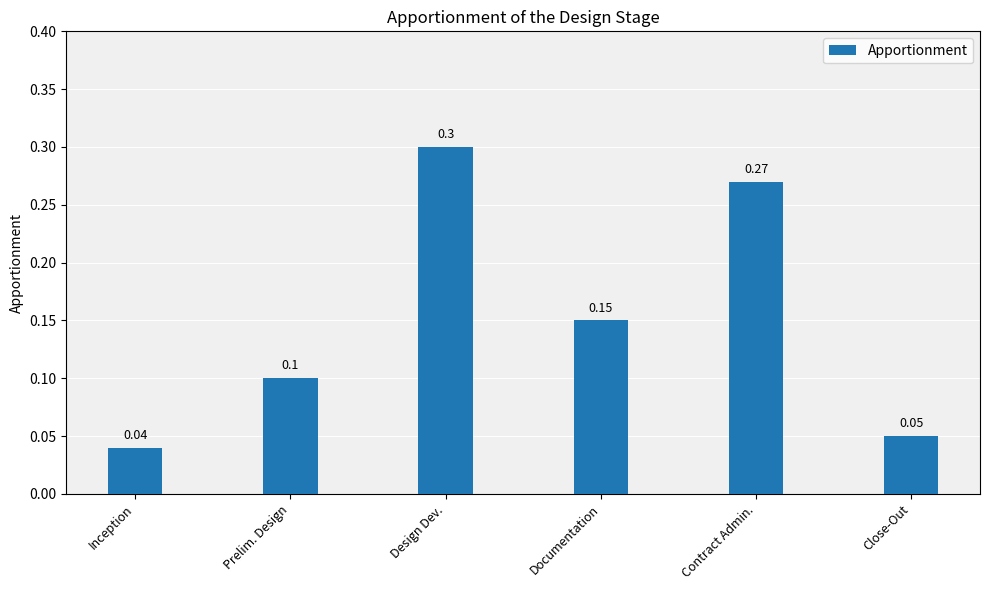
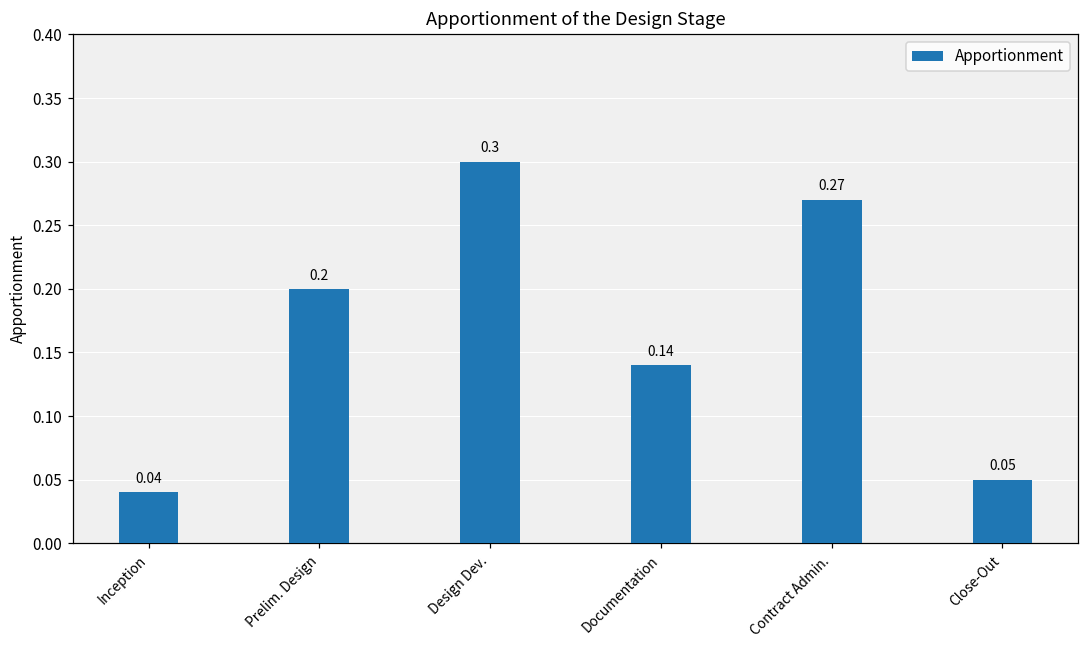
  {
    "Inception": 0.04,
-   "Prelim. Design": 0.1,
+   "Prelim. Design": 0.2,
    "Design Dev.": 0.3,
-   "Documentation": 0.15,
+   "Documentation": 0.14,
    "Contract Admin.": 0.27,
    "Close-Out": 0.05
  }
